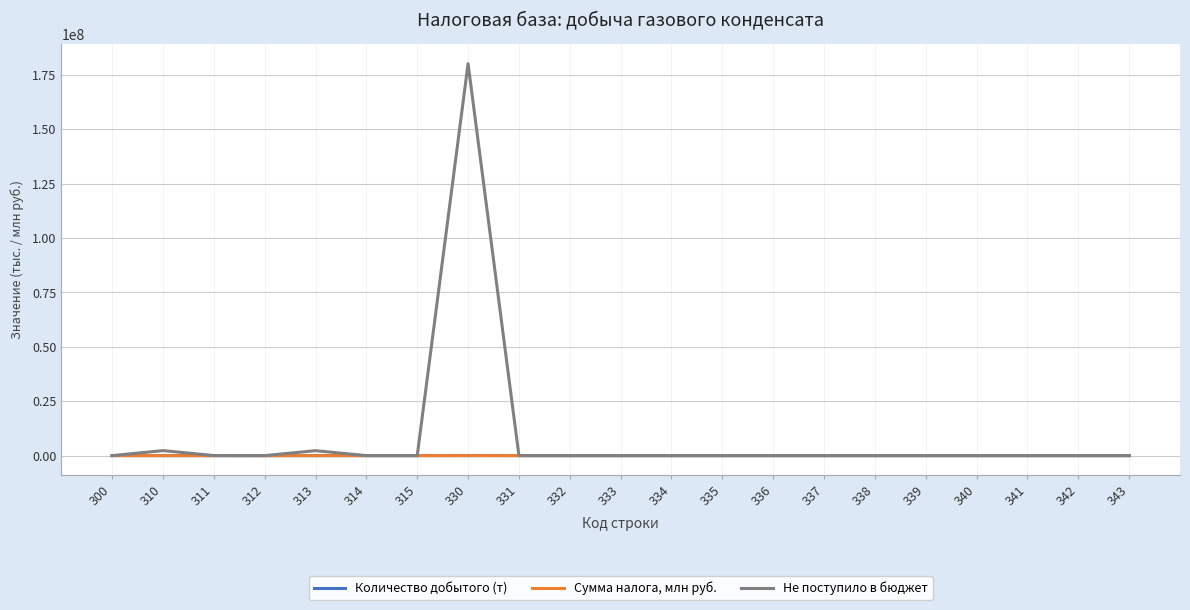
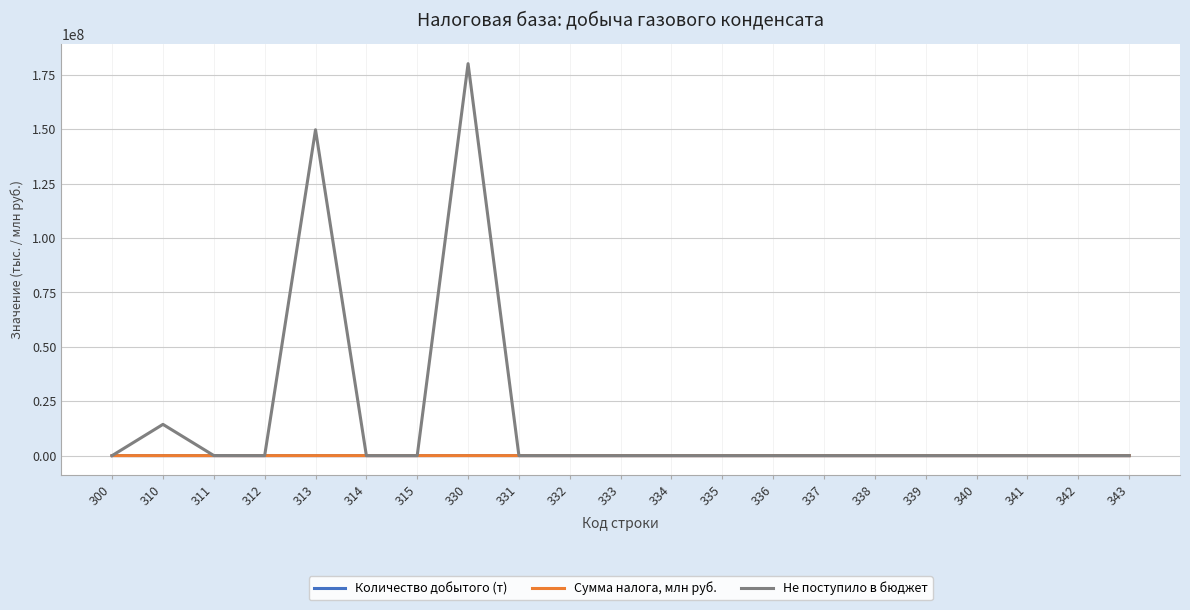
  {
    "Сумма налога, млн руб.": {
      "310": 0,
      "313": 0,
      "330": 0
    },
    "Не поступило в бюджет": {
-     "310": 2000000,
-     "313": 2000000,
+     "310": 14000000,
+     "313": 150000000,
      "330": 180000000
    }
  }
